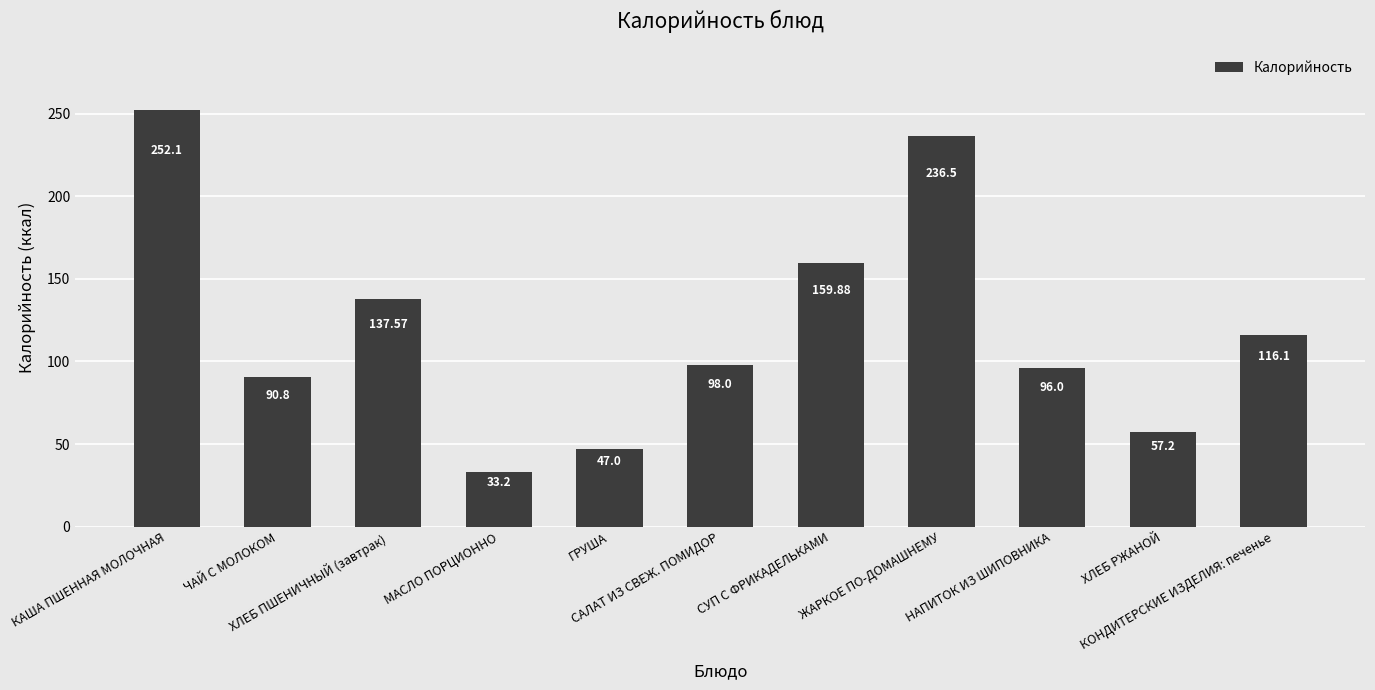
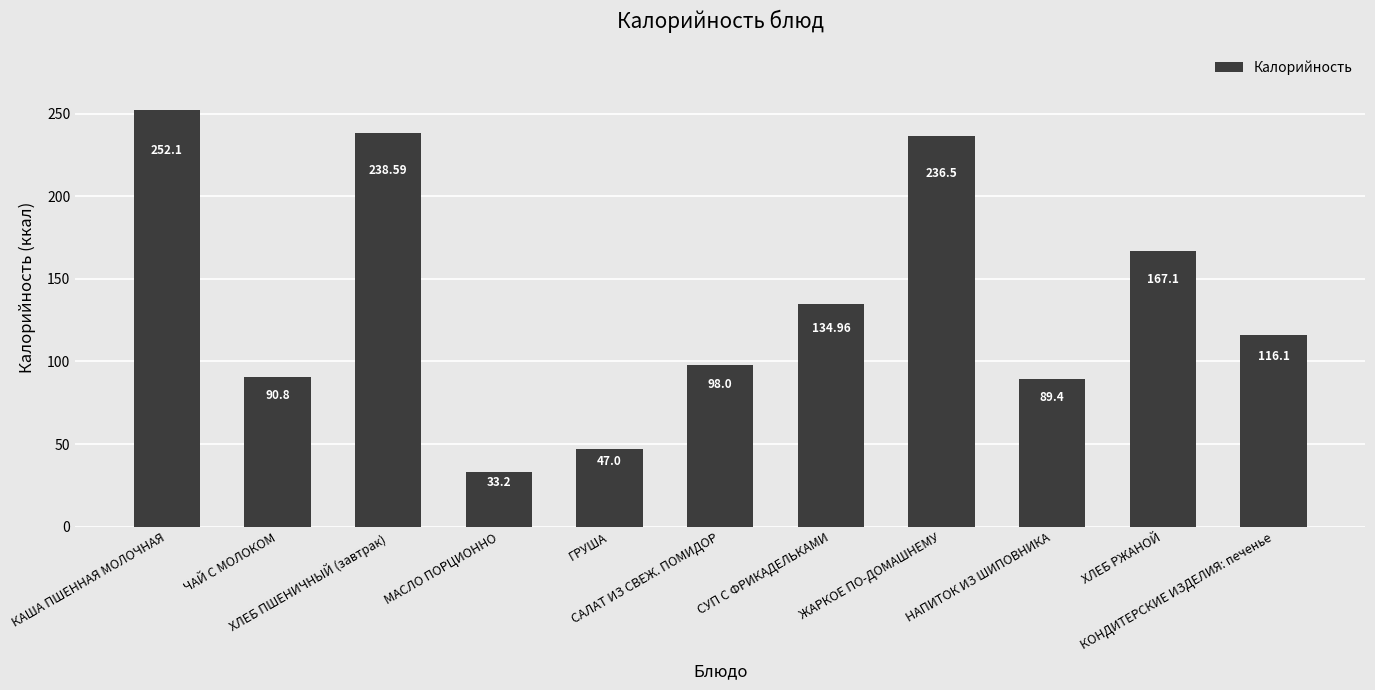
  {
    "КАША ПШЕННАЯ МОЛОЧНАЯ": 252.1,
    "ЧАЙ С МОЛОКОМ": 90.8,
-   "ХЛЕБ ПШЕНИЧНЫЙ (завтрак)": 137.57,
+   "ХЛЕБ ПШЕНИЧНЫЙ (завтрак)": 238.59,
    "МАСЛО ПОРЦИОННО": 33.2,
    "ГРУША": 47.0,
    "САЛАТ ИЗ СВЕЖ. ПОМИДОР": 98.0,
-   "СУП С ФРИКАДЕЛЬКАМИ": 159.88,
+   "СУП С ФРИКАДЕЛЬКАМИ": 134.96,
    "ЖАРКОЕ ПО-ДОМАШНЕМУ": 236.5,
-   "НАПИТОК ИЗ ШИПОВНИКА": 96.0,
-   "ХЛЕБ РЖАНОЙ": 57.2,
+   "НАПИТОК ИЗ ШИПОВНИКА": 89.4,
+   "ХЛЕБ РЖАНОЙ": 167.1,
    "КОНДИТЕРСКИЕ ИЗДЕЛИЯ: печенье": 116.1
  }
